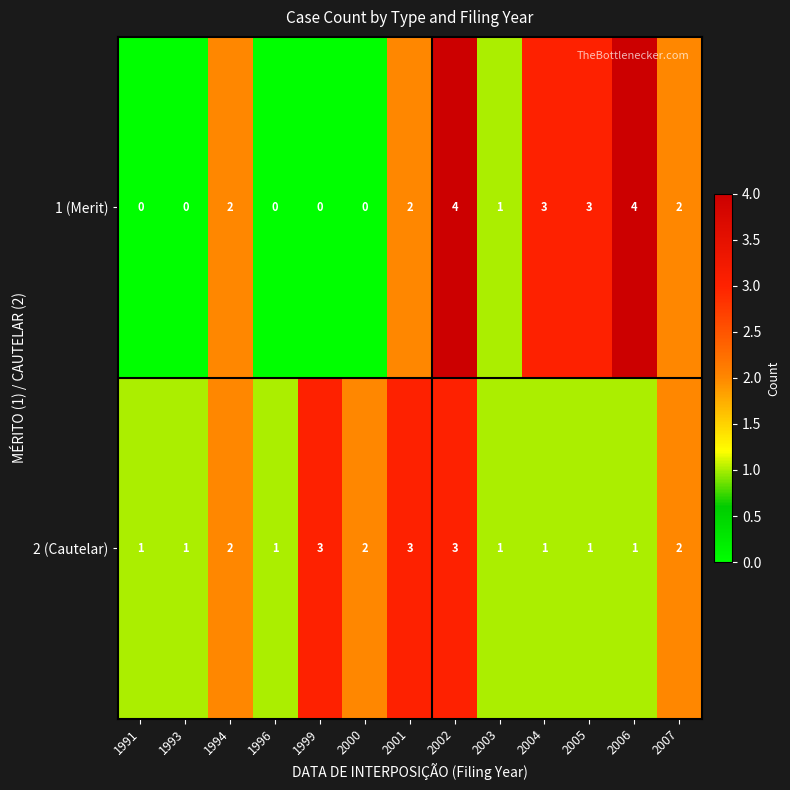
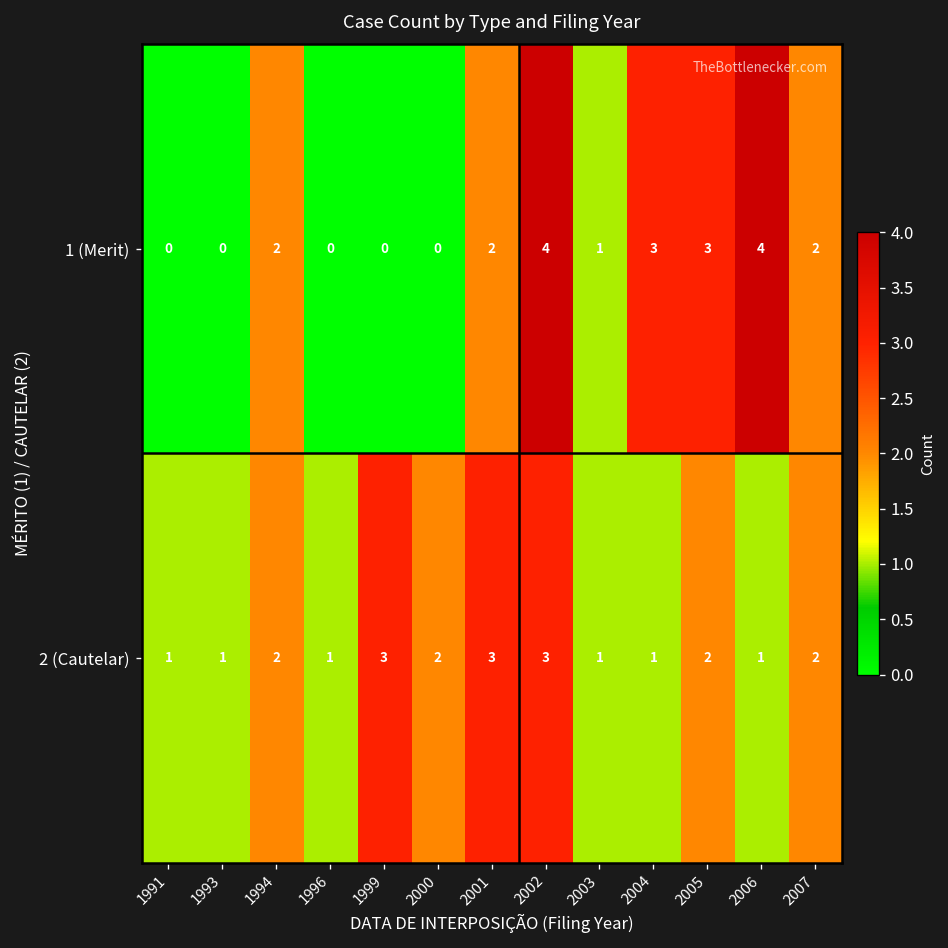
  {
    "1 (Merit)": {
      "1991": 0,
      "1993": 0,
      "1994": 2,
      "1996": 0,
      "1999": 0,
      "2000": 0,
      "2001": 2,
      "2002": 4,
      "2003": 1,
      "2004": 3,
      "2005": 3,
      "2007": 2
    },
    "2 (Cautelar)": {
      "1991": 1,
      "1993": 1,
      "1994": 2,
      "1996": 1,
      "1999": 3,
      "2000": 2,
      "2001": 3,
      "2002": 3,
      "2003": 1,
      "2004": 1,
-     "2005": 1,
+     "2005": 2,
      "2006": 1,
      "2007": 2
    }
  }
